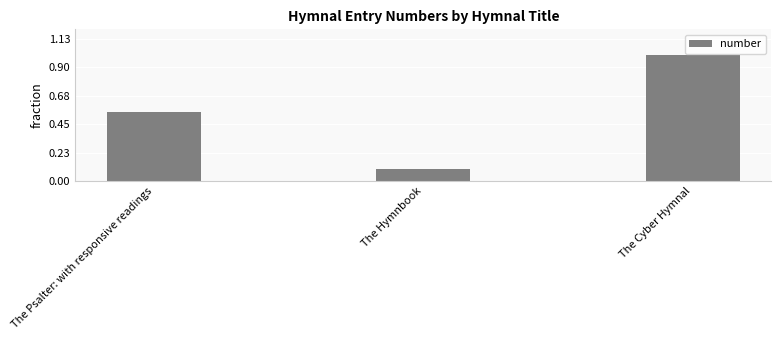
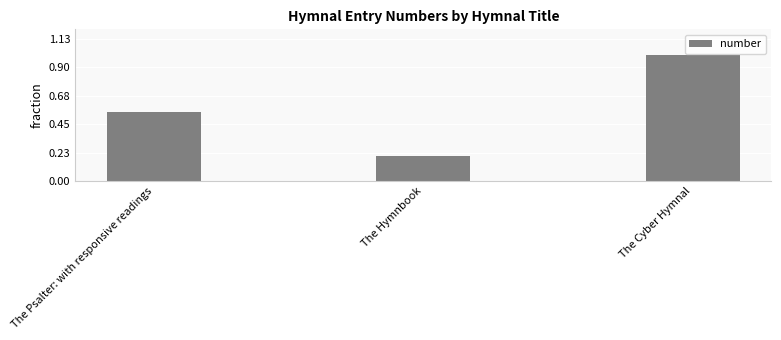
  {
    "The Psalter: with responsive readings": 0.55,
-   "The Hymnbook": 0.09,
+   "The Hymnbook": 0.20,
    "The Cyber Hymnal": 1.00
  }
